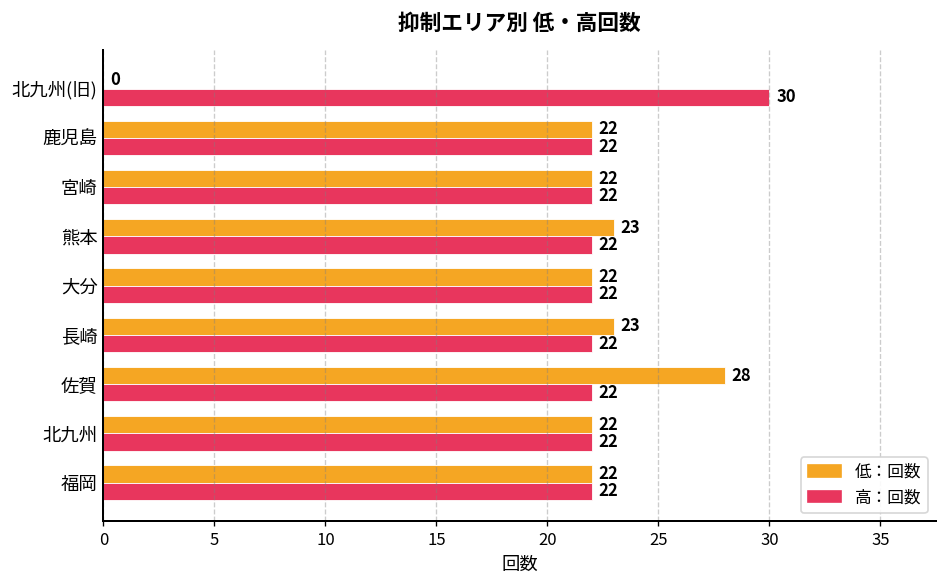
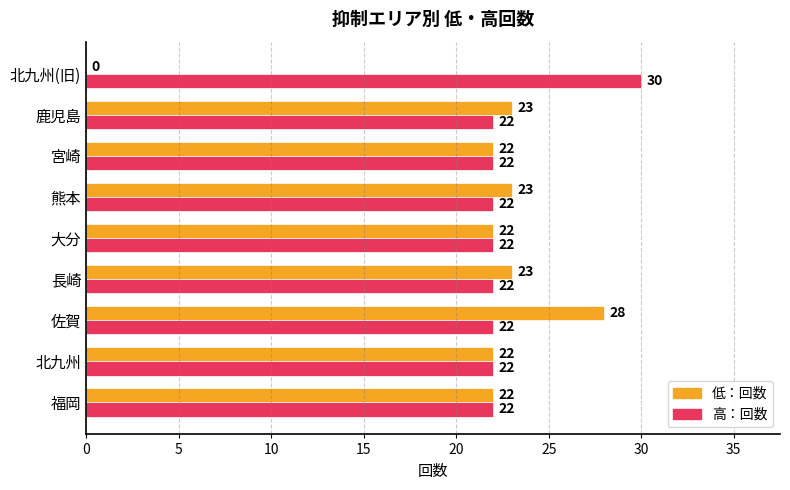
  {
    "低：回数": {
      "北九州(旧)": 0,
-     "鹿児島": 22,
+     "鹿児島": 23,
      "宮崎": 22,
      "熊本": 23,
      "大分": 22,
      "長崎": 23,
      "佐賀": 28,
      "北九州": 22,
      "福岡": 22
    },
    "高：回数": {
      "北九州(旧)": 30,
      "鹿児島": 22,
      "宮崎": 22,
      "熊本": 22,
      "大分": 22,
      "長崎": 22,
      "佐賀": 22,
      "北九州": 22,
      "福岡": 22
    }
  }
